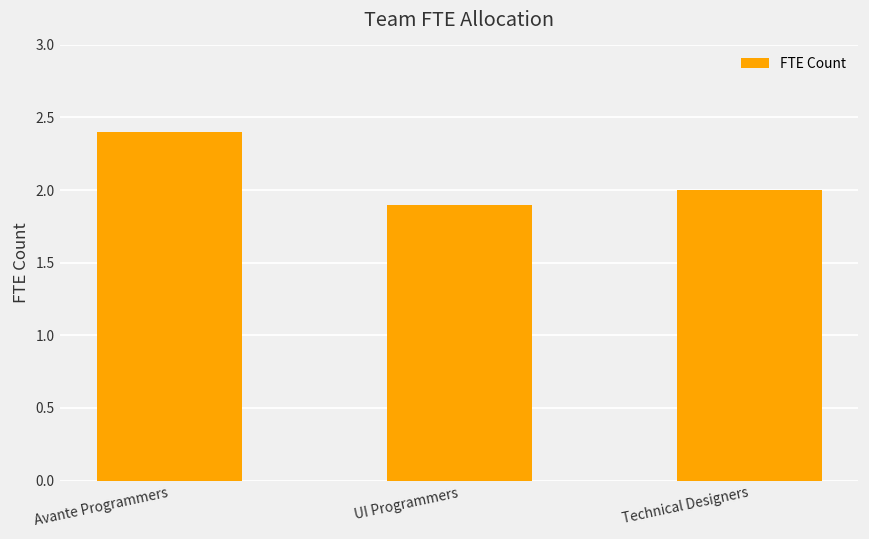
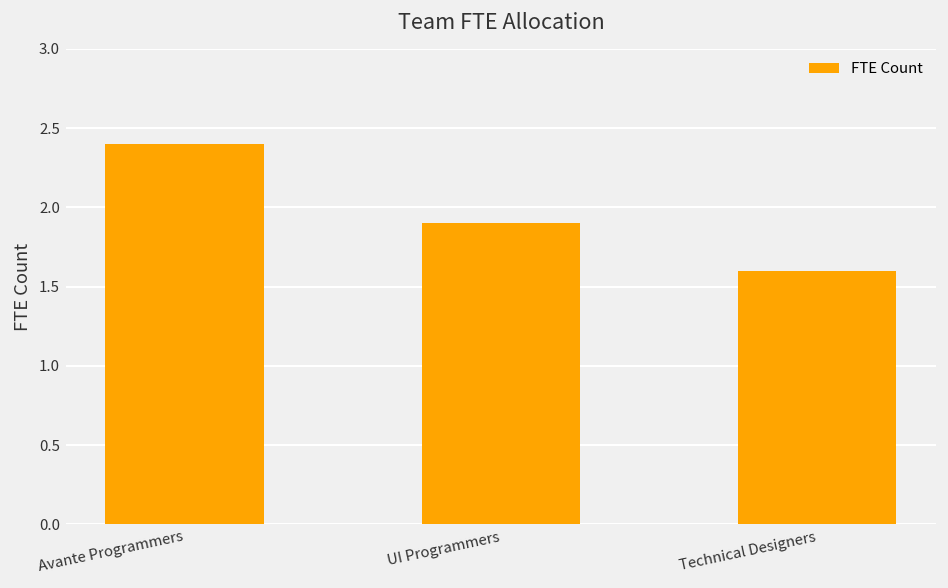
  {
    "Avante Programmers": 2.4,
    "UI Programmers": 1.9,
-   "Technical Designers": 2.0
+   "Technical Designers": 1.6
  }
